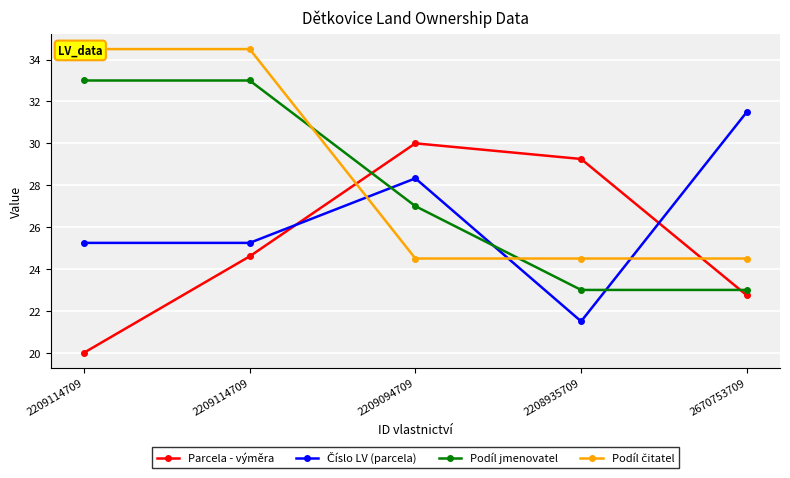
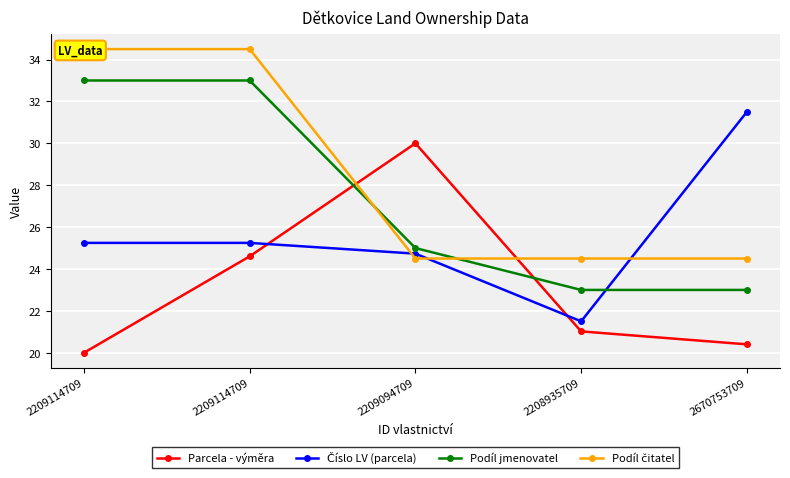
  {
    "Parcela - výměra": {
      "2209094709": 30.0,
-     "2208935709": 29.3,
-     "2670753709": 22.7
+     "2208935709": 21.0,
+     "2670753709": 20.4
    },
    "Číslo LV (parcela)": {
-     "2209094709": 28.3,
+     "2209094709": 24.7,
      "2208935709": 21.5,
      "2670753709": 31.5
    },
    "Podíl jmenovatel": {
-     "2209094709": 27.0,
+     "2209094709": 25.0,
      "2208935709": 23.0,
      "2670753709": 23.0
    },
    "Podíl čitatel": {
      "2209094709": 24.5,
      "2208935709": 24.5,
      "2670753709": 24.5
    }
  }
